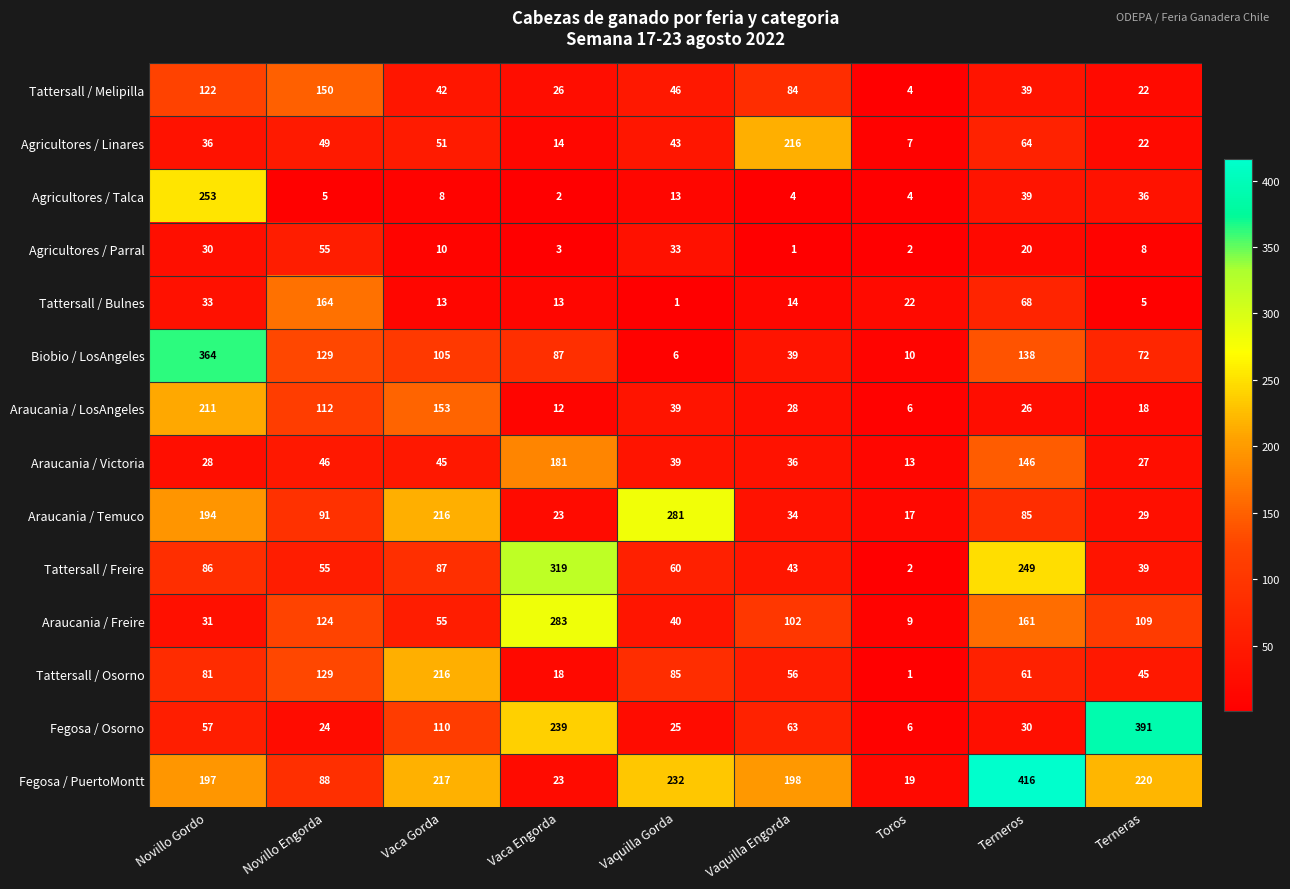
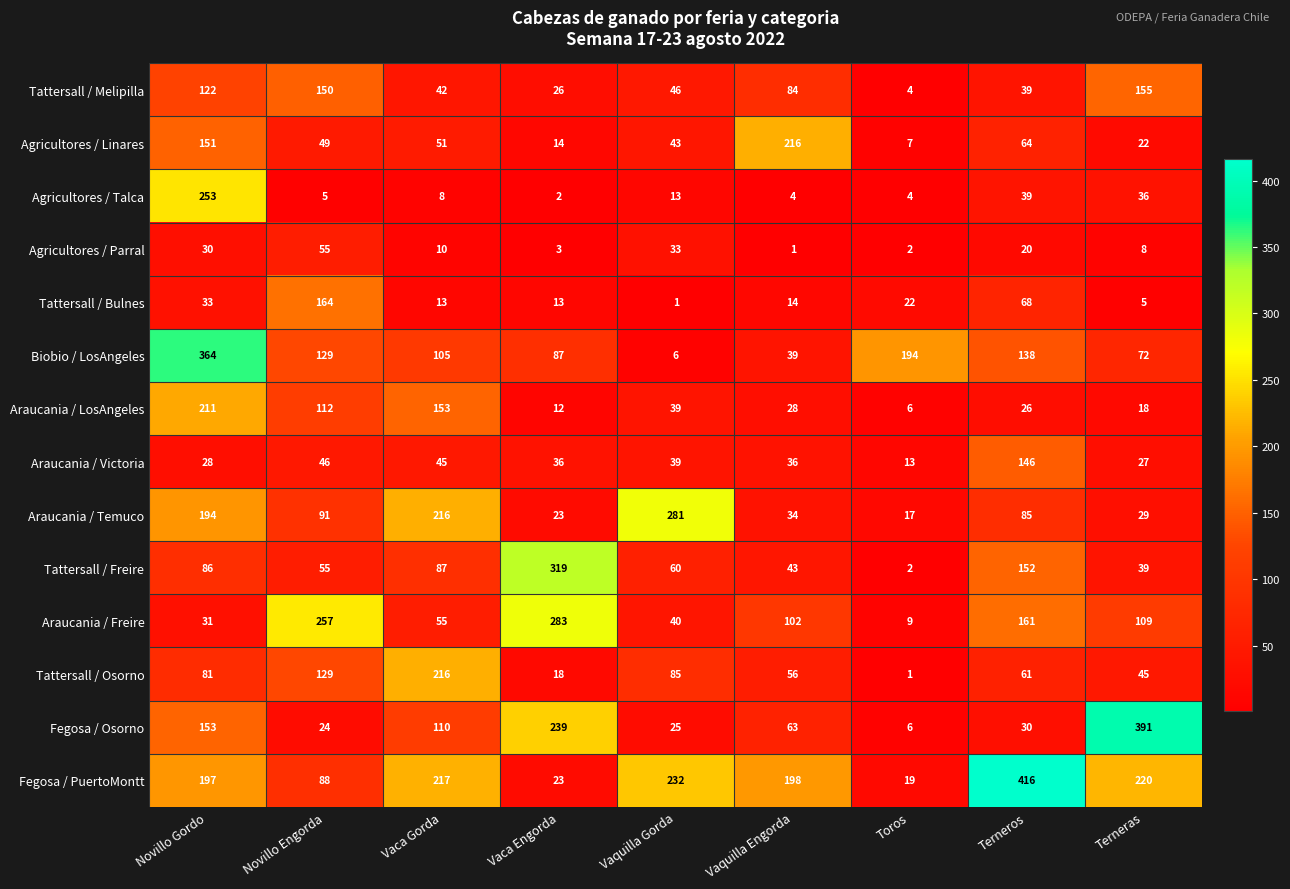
  {
    "Tattersall / Melipilla": {
      "Novillo Gordo": 122,
      "Novillo Engorda": 150,
      "Vaca Gorda": 42,
      "Vaca Engorda": 26,
      "Vaquilla Gorda": 46,
      "Vaquilla Engorda": 84,
      "Toros": 4,
      "Terneros": 39,
-     "Terneras": 22
+     "Terneras": 155
    },
    "Agricultores / Linares": {
-     "Novillo Gordo": 36,
+     "Novillo Gordo": 151,
      "Novillo Engorda": 49,
      "Vaca Gorda": 51,
      "Vaca Engorda": 14,
      "Vaquilla Gorda": 43,
      "Vaquilla Engorda": 216,
      "Toros": 7,
      "Terneros": 64,
      "Terneras": 22
    },
    "Agricultores / Talca": {
      "Novillo Gordo": 253,
      "Novillo Engorda": 5,
      "Vaca Gorda": 8,
      "Vaca Engorda": 2,
      "Vaquilla Gorda": 13,
      "Vaquilla Engorda": 4,
      "Toros": 4,
      "Terneros": 39,
      "Terneras": 36
    },
    "Agricultores / Parral": {
      "Novillo Gordo": 30,
      "Novillo Engorda": 55,
      "Vaca Gorda": 10,
      "Vaca Engorda": 3,
      "Vaquilla Gorda": 33,
      "Vaquilla Engorda": 1,
      "Toros": 2,
      "Terneros": 20,
      "Terneras": 8
    },
    "Tattersall / Bulnes": {
      "Novillo Gordo": 33,
      "Novillo Engorda": 164,
      "Vaca Gorda": 13,
      "Vaca Engorda": 13,
      "Vaquilla Gorda": 1,
      "Vaquilla Engorda": 14,
      "Toros": 22,
      "Terneros": 68,
      "Terneras": 5
    },
    "Biobio / LosAngeles": {
      "Novillo Gordo": 364,
      "Novillo Engorda": 129,
      "Vaca Gorda": 105,
      "Vaca Engorda": 87,
      "Vaquilla Gorda": 6,
      "Vaquilla Engorda": 39,
-     "Toros": 10,
+     "Toros": 194,
      "Terneros": 138,
      "Terneras": 72
    },
    "Araucania / LosAngeles": {
      "Novillo Gordo": 211,
      "Novillo Engorda": 112,
      "Vaca Gorda": 153,
      "Vaca Engorda": 12,
      "Vaquilla Gorda": 39,
      "Vaquilla Engorda": 28,
      "Toros": 6,
      "Terneros": 26,
      "Terneras": 18
    },
    "Araucania / Victoria": {
      "Novillo Gordo": 28,
      "Novillo Engorda": 46,
      "Vaca Gorda": 45,
-     "Vaca Engorda": 181,
+     "Vaca Engorda": 36,
      "Vaquilla Gorda": 39,
      "Vaquilla Engorda": 36,
      "Toros": 13,
      "Terneros": 146,
      "Terneras": 27
    },
    "Araucania / Temuco": {
      "Novillo Gordo": 194,
      "Novillo Engorda": 91,
      "Vaca Gorda": 216,
      "Vaca Engorda": 23,
      "Vaquilla Gorda": 281,
      "Vaquilla Engorda": 34,
      "Toros": 17,
      "Terneros": 85,
      "Terneras": 29
    },
    "Tattersall / Freire": {
      "Novillo Gordo": 86,
      "Novillo Engorda": 55,
      "Vaca Gorda": 87,
      "Vaca Engorda": 319,
      "Vaquilla Gorda": 60,
      "Vaquilla Engorda": 43,
      "Toros": 2,
-     "Terneros": 249,
+     "Terneros": 152,
      "Terneras": 39
    },
    "Araucania / Freire": {
      "Novillo Gordo": 31,
-     "Novillo Engorda": 124,
+     "Novillo Engorda": 257,
      "Vaca Gorda": 55,
      "Vaca Engorda": 283,
      "Vaquilla Gorda": 40,
      "Vaquilla Engorda": 102,
      "Toros": 9,
      "Terneros": 161,
      "Terneras": 109
    },
    "Tattersall / Osorno": {
      "Novillo Gordo": 81,
      "Novillo Engorda": 129,
      "Vaca Gorda": 216,
      "Vaca Engorda": 18,
      "Vaquilla Gorda": 85,
      "Vaquilla Engorda": 56,
      "Toros": 1,
      "Terneros": 61,
      "Terneras": 45
    },
    "Fegosa / Osorno": {
-     "Novillo Gordo": 57,
+     "Novillo Gordo": 153,
      "Novillo Engorda": 24,
      "Vaca Gorda": 110,
      "Vaca Engorda": 239,
      "Vaquilla Gorda": 25,
      "Vaquilla Engorda": 63,
      "Toros": 6,
      "Terneros": 30,
      "Terneras": 391
    },
    "Fegosa / PuertoMontt": {
      "Novillo Gordo": 197,
      "Novillo Engorda": 88,
      "Vaca Gorda": 217,
      "Vaca Engorda": 23,
      "Vaquilla Gorda": 232,
      "Vaquilla Engorda": 198,
      "Toros": 19,
      "Terneros": 416,
      "Terneras": 220
    }
  }
